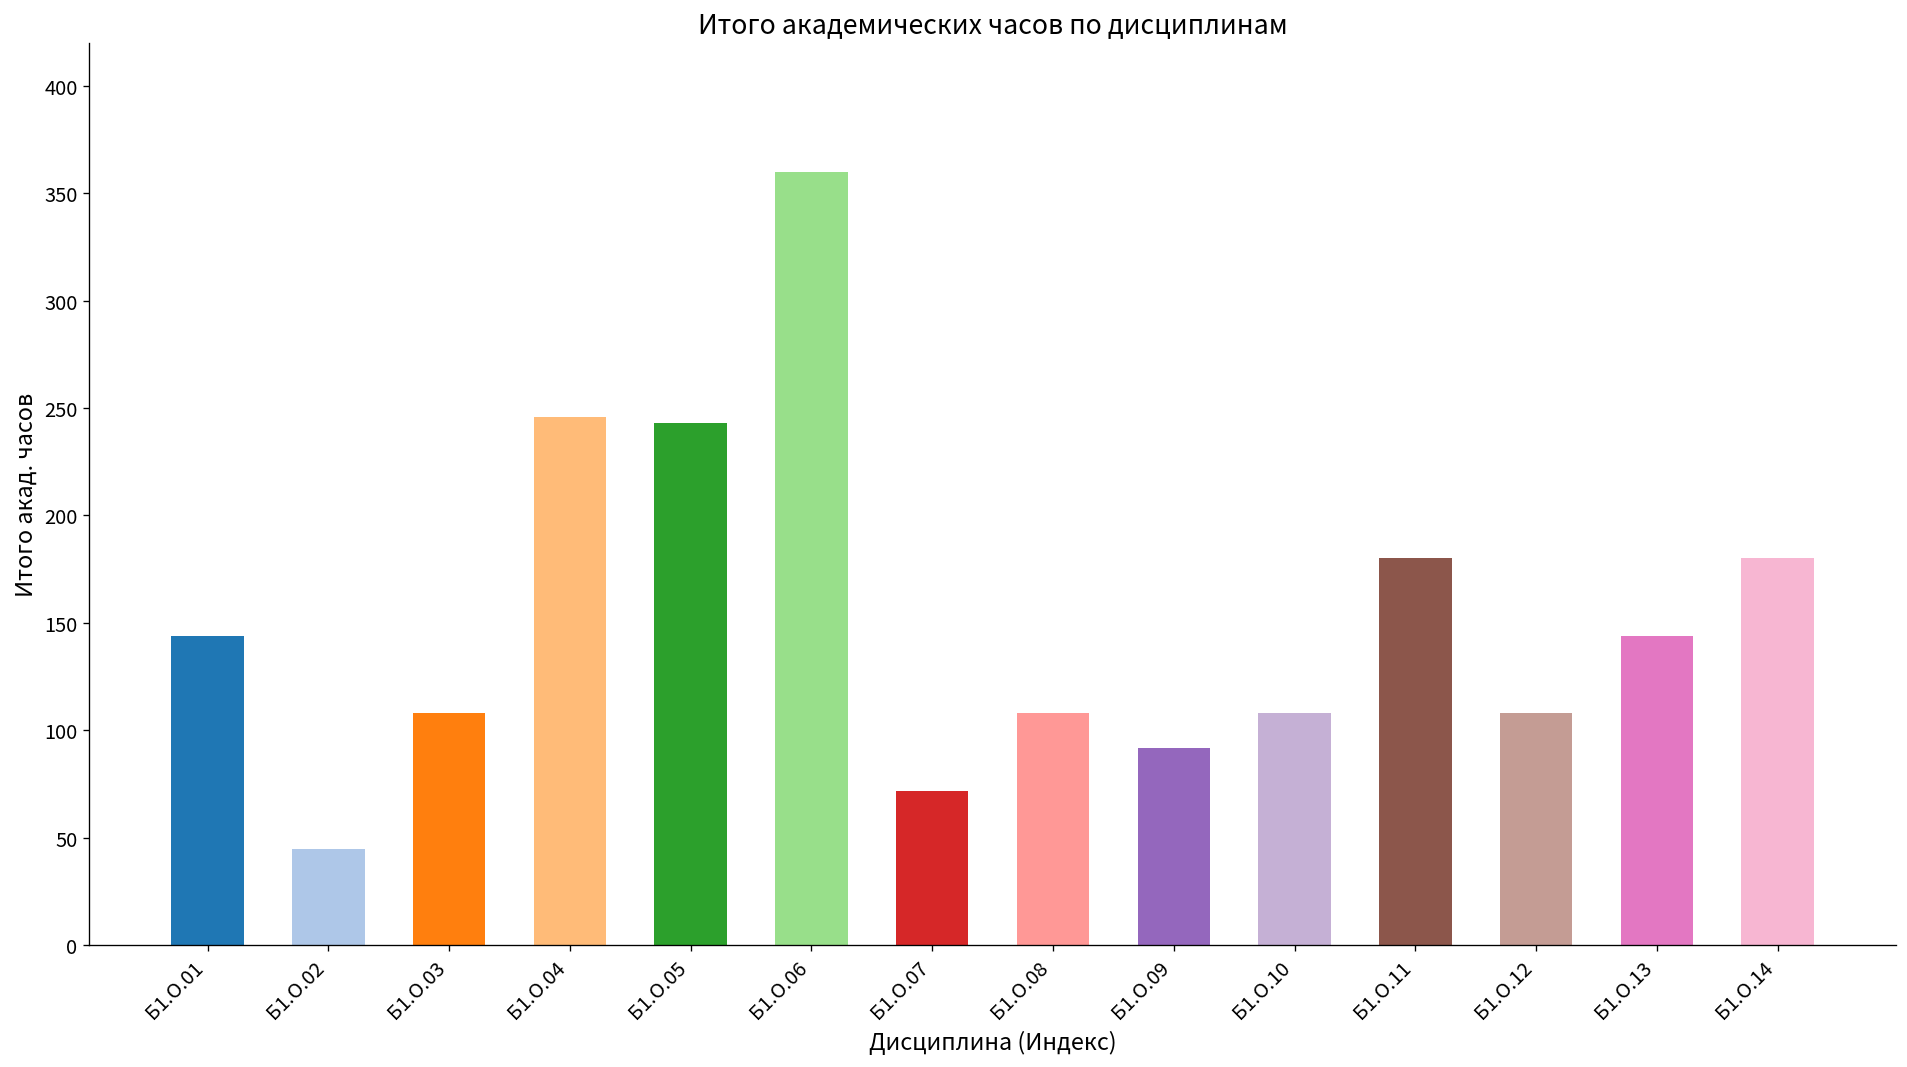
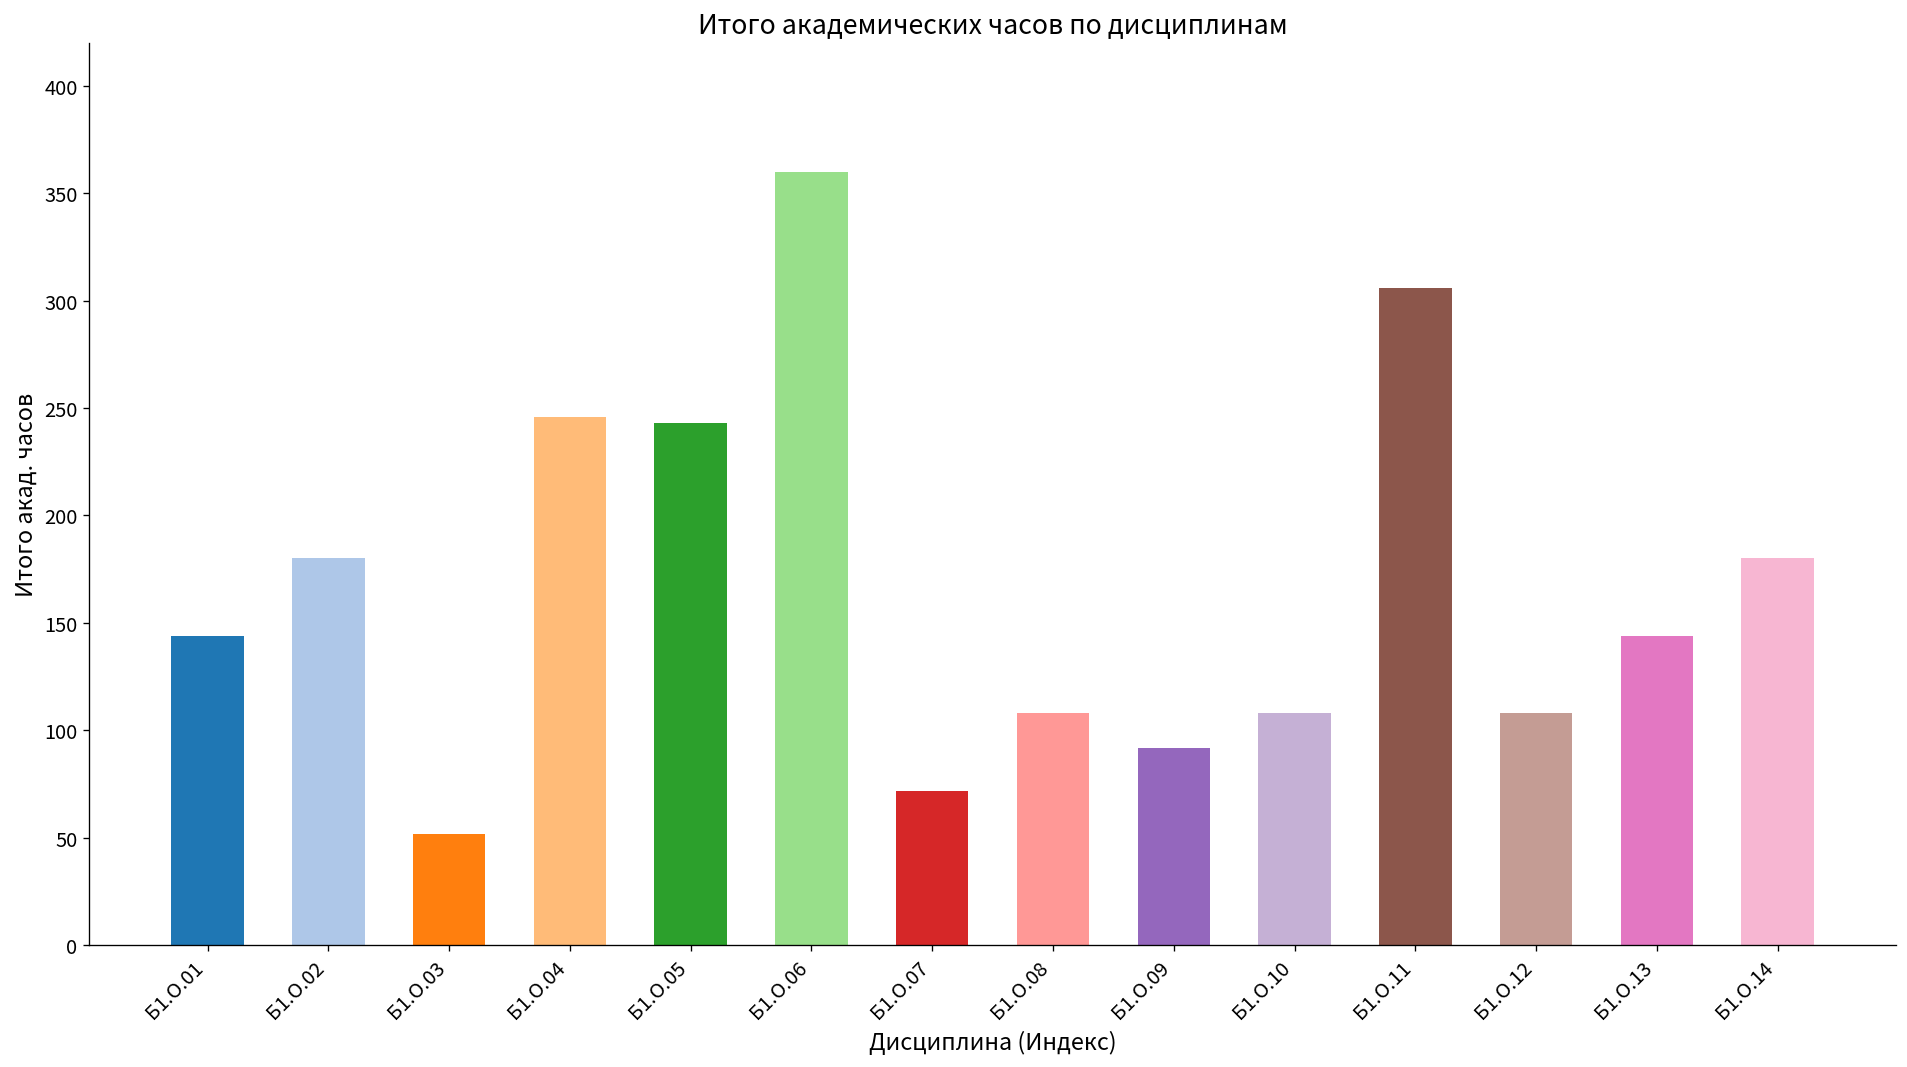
  {
    "Б1.О.01": 144,
-   "Б1.О.02": 45,
-   "Б1.О.03": 108,
+   "Б1.О.02": 180,
+   "Б1.О.03": 52,
    "Б1.О.04": 246,
    "Б1.О.05": 243,
    "Б1.О.06": 360,
    "Б1.О.07": 72,
    "Б1.О.08": 108,
    "Б1.О.09": 92,
    "Б1.О.10": 108,
-   "Б1.О.11": 180,
+   "Б1.О.11": 306,
    "Б1.О.12": 108,
    "Б1.О.13": 144,
    "Б1.О.14": 180
  }
